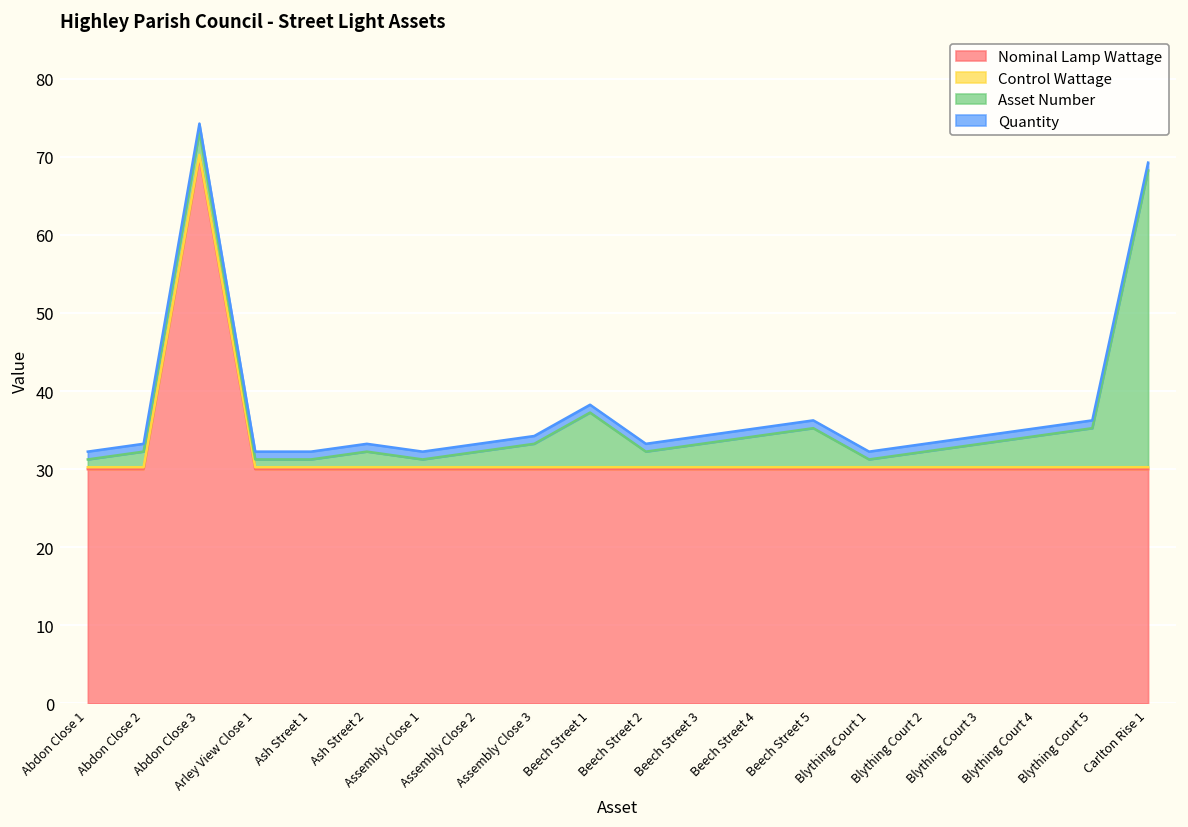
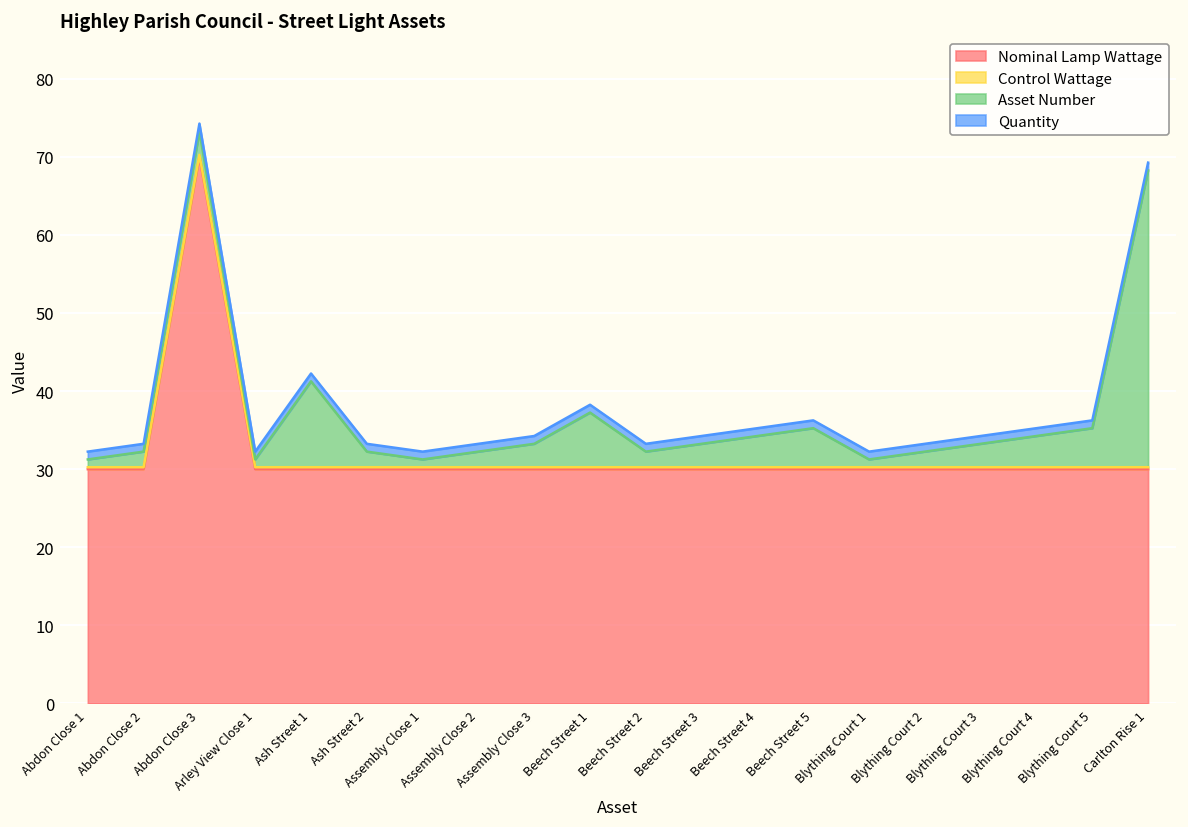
  {
    "Asset Number": {
      "Abdon Close 1": 1,
      "Abdon Close 2": 2,
      "Abdon Close 3": 3,
      "Arley View Close 1": 1,
-     "Ash Street 1": 1,
+     "Ash Street 1": 11,
      "Ash Street 2": 2,
      "Assembly Close 1": 1,
      "Assembly Close 2": 2,
      "Assembly Close 3": 3,
      "Beech Street 1": 7,
      "Beech Street 2": 2,
      "Beech Street 3": 3,
      "Beech Street 4": 4,
      "Beech Street 5": 5,
      "Blything Court 1": 1,
      "Blything Court 2": 2,
      "Blything Court 3": 3,
      "Blything Court 4": 4,
      "Blything Court 5": 5,
      "Carlton Rise 1": 38
    },
    "Quantity": {
      "Abdon Close 1": 1,
      "Abdon Close 2": 1,
      "Abdon Close 3": 1,
      "Arley View Close 1": 1,
      "Ash Street 1": 1,
      "Ash Street 2": 1,
      "Assembly Close 1": 1,
      "Assembly Close 2": 1,
      "Assembly Close 3": 1,
      "Beech Street 1": 1,
      "Beech Street 2": 1,
      "Beech Street 3": 1,
      "Beech Street 4": 1,
      "Beech Street 5": 1,
      "Blything Court 1": 1,
      "Blything Court 2": 1,
      "Blything Court 3": 1,
      "Blything Court 4": 1,
      "Blything Court 5": 1,
      "Carlton Rise 1": 1
    }
  }
